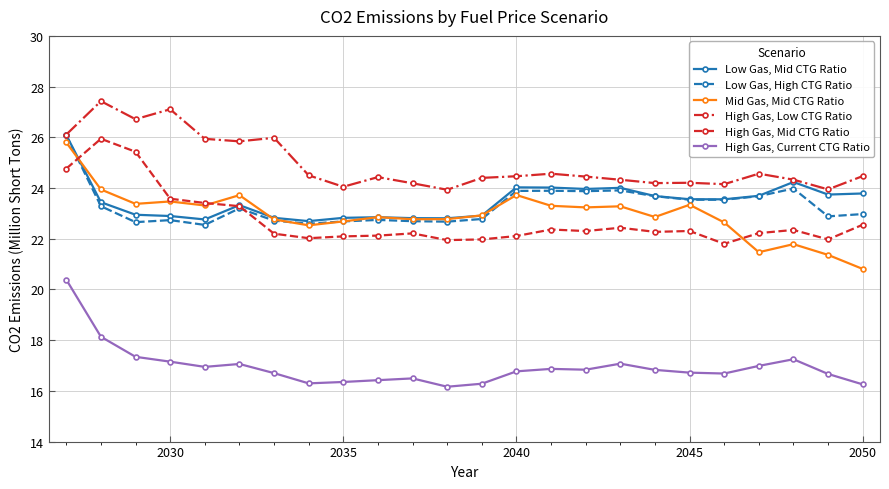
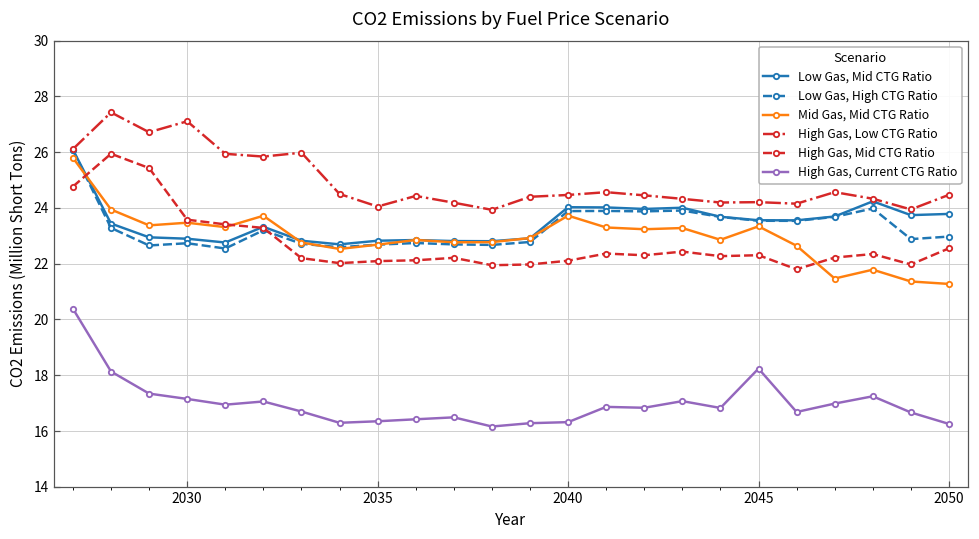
  {
    "Mid Gas, Mid CTG Ratio": {
      "2030": 23.5,
      "2040": 23.7,
      "2045": 23.3,
-     "2050": 20.8
+     "2050": 21.3
    },
    "High Gas, Current CTG Ratio": {
      "2030": 17.2,
      "2035": 16.4,
-     "2040": 16.8,
-     "2045": 16.7,
+     "2040": 16.3,
+     "2045": 18.2,
      "2050": 16.3
    }
  }
